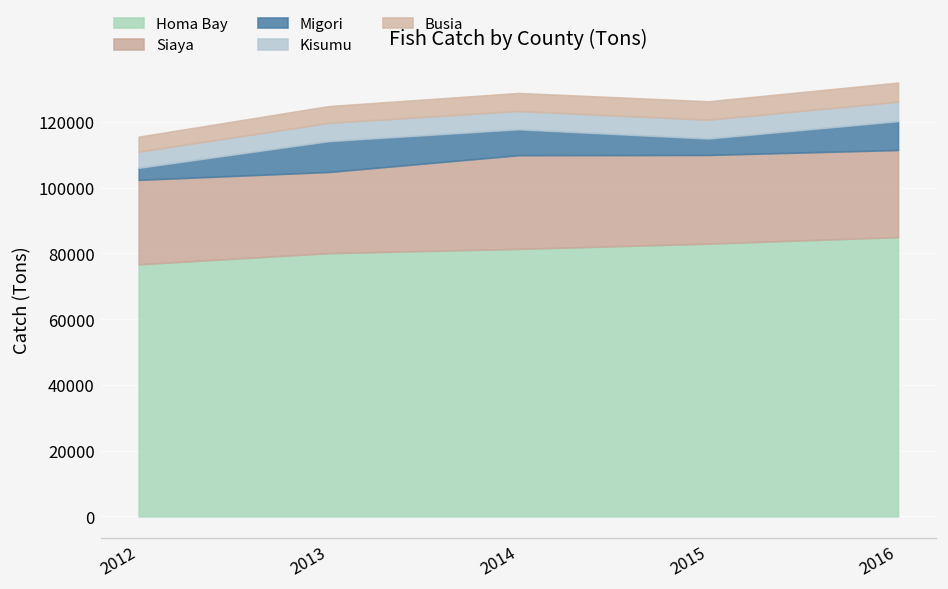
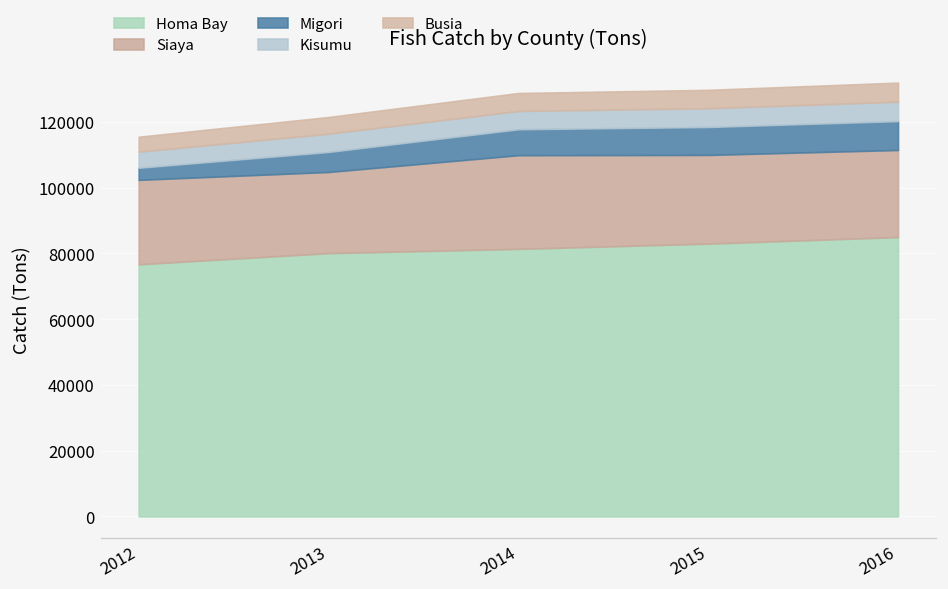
  {
    "Migori": {
      "2012": 4000,
-     "2013": 9000,
+     "2013": 6000,
      "2014": 8000,
-     "2015": 5000,
+     "2015": 9000,
      "2016": 9000
    }
  }
